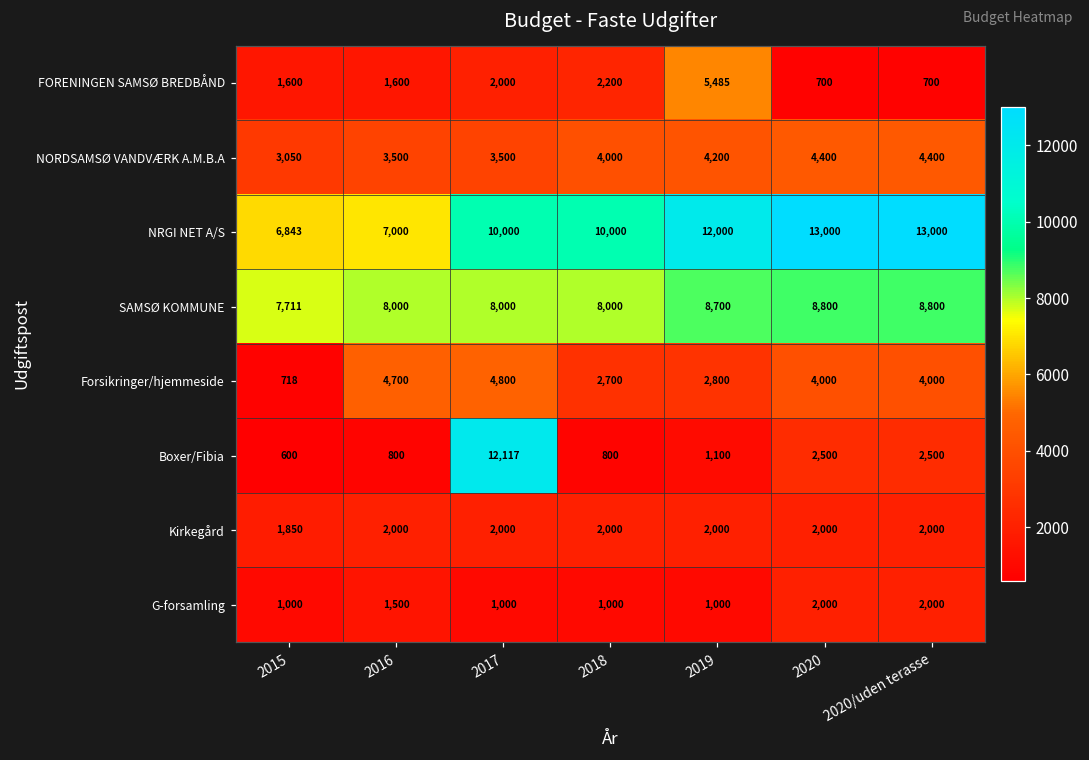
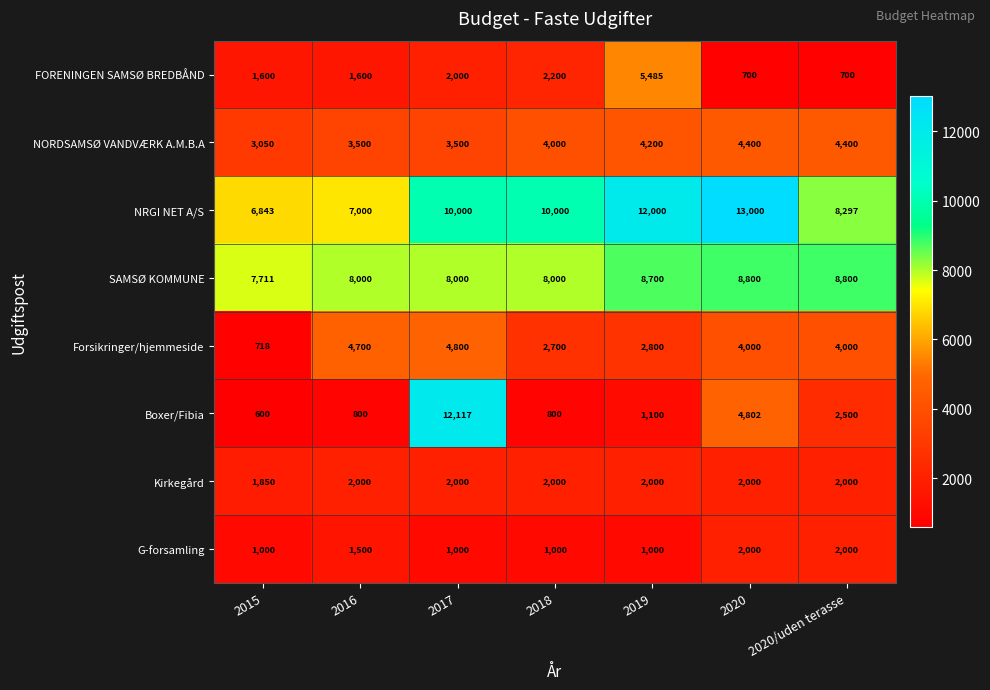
  {
    "FORENINGEN SAMSØ BREDBÅND": {
      "2015": "1,600",
      "2016": "1,600",
      "2017": "2,000",
      "2018": "2,200",
      "2019": "5,485",
      "2020": "700",
      "2020/uden terasse": "700"
    },
    "NORDSAMSØ VANDVÆRK A.M.B.A": {
      "2015": "3,050",
      "2016": "3,500",
      "2017": "3,500",
      "2018": "4,000",
      "2019": "4,200",
      "2020": "4,400",
      "2020/uden terasse": "4,400"
    },
    "NRGI NET A/S": {
      "2015": "6,843",
      "2016": "7,000",
      "2017": "10,000",
      "2018": "10,000",
      "2019": "12,000",
      "2020": "13,000",
-     "2020/uden terasse": "13,000"
+     "2020/uden terasse": "8,297"
    },
    "SAMSØ KOMMUNE": {
      "2015": "7,711",
      "2016": "8,000",
      "2017": "8,000",
      "2018": "8,000",
      "2019": "8,700",
      "2020": "8,800",
      "2020/uden terasse": "8,800"
    },
    "Forsikringer/hjemmeside": {
      "2015": "718",
      "2016": "4,700",
      "2017": "4,800",
      "2018": "2,700",
      "2019": "2,800",
      "2020": "4,000",
      "2020/uden terasse": "4,000"
    },
    "Boxer/Fibia": {
      "2015": "600",
      "2016": "800",
      "2017": "12,117",
      "2018": "800",
      "2019": "1,100",
-     "2020": "2,500",
+     "2020": "4,802",
      "2020/uden terasse": "2,500"
    },
    "Kirkegård": {
      "2015": "1,850",
      "2016": "2,000",
      "2017": "2,000",
      "2018": "2,000",
      "2019": "2,000",
      "2020": "2,000",
      "2020/uden terasse": "2,000"
    },
    "G-forsamling": {
      "2015": "1,000",
      "2016": "1,500",
      "2017": "1,000",
      "2018": "1,000",
      "2019": "1,000",
      "2020": "2,000",
      "2020/uden terasse": "2,000"
    }
  }
